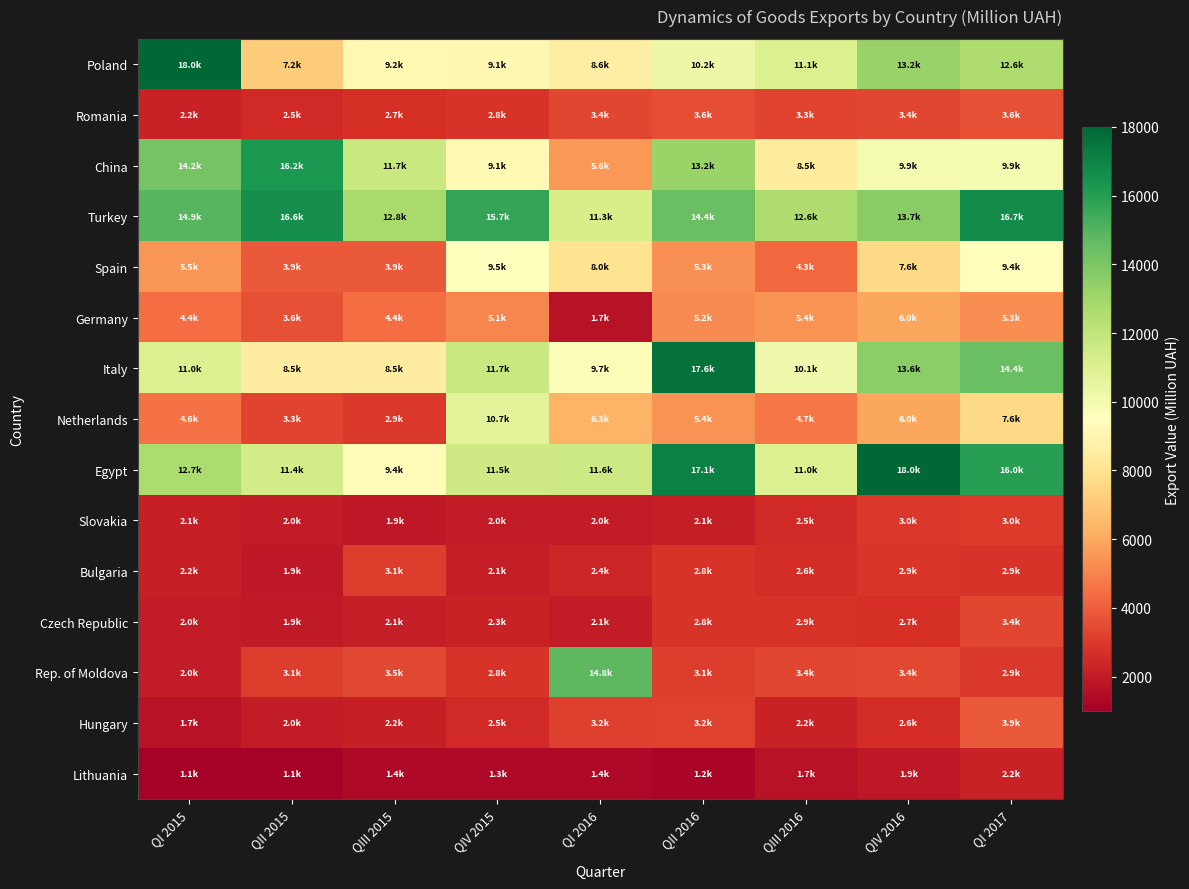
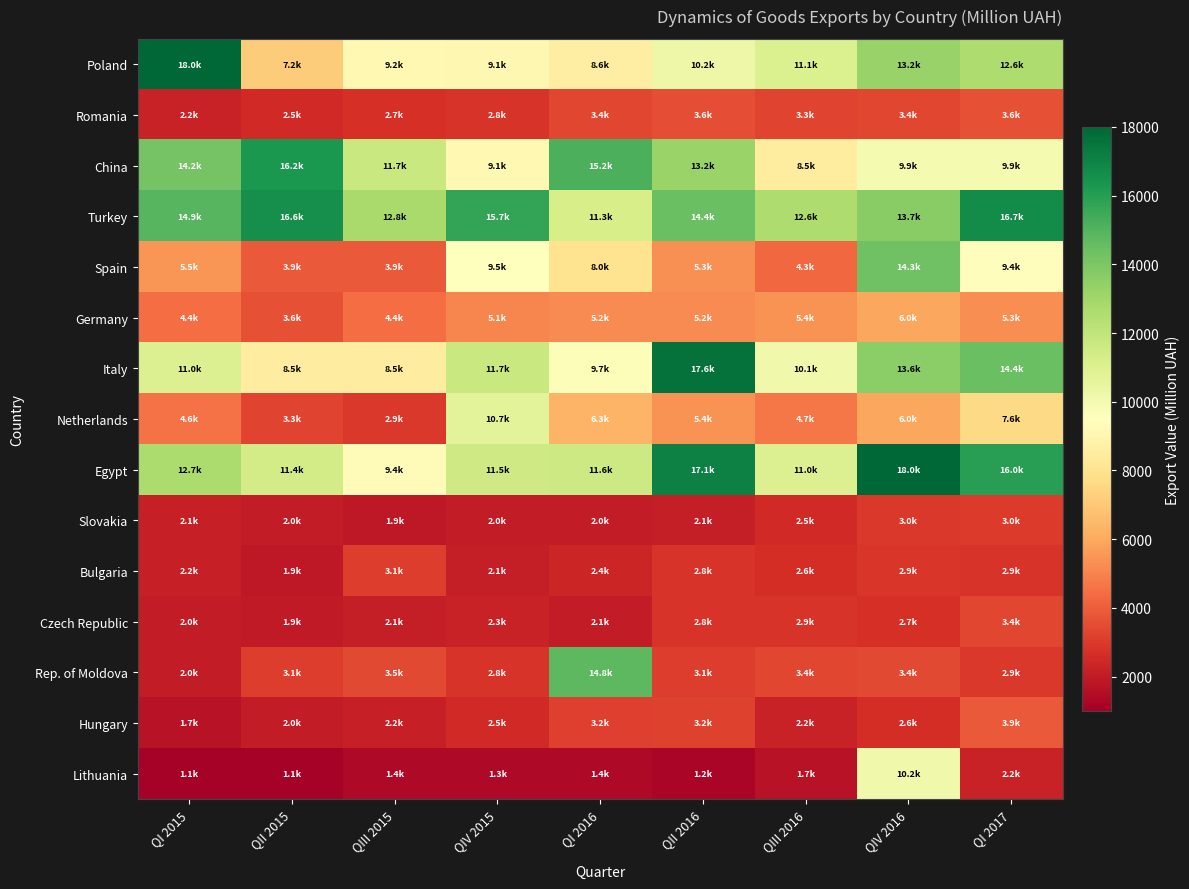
  {
    "Poland": {
      "QI 2015": "18.0k",
      "QII 2015": "7.2k",
      "QIII 2015": "9.2k",
      "QIV 2015": "9.1k",
      "QI 2016": "8.6k",
      "QII 2016": "10.2k",
      "QIII 2016": "11.1k",
      "QIV 2016": "13.2k",
      "QI 2017": "12.6k"
    },
    "Romania": {
      "QI 2015": "2.2k",
      "QII 2015": "2.5k",
      "QIII 2015": "2.7k",
      "QIV 2015": "2.8k",
      "QI 2016": "3.4k",
      "QII 2016": "3.6k",
      "QIII 2016": "3.3k",
      "QIV 2016": "3.4k",
      "QI 2017": "3.6k"
    },
    "China": {
      "QI 2015": "14.2k",
      "QII 2015": "16.2k",
      "QIII 2015": "11.7k",
      "QIV 2015": "9.1k",
-     "QI 2016": "5.6k",
+     "QI 2016": "15.2k",
      "QII 2016": "13.2k",
      "QIII 2016": "8.5k",
      "QIV 2016": "9.9k",
      "QI 2017": "9.9k"
    },
    "Turkey": {
      "QI 2015": "14.9k",
      "QII 2015": "16.6k",
      "QIII 2015": "12.8k",
      "QIV 2015": "15.7k",
      "QI 2016": "11.3k",
      "QII 2016": "14.4k",
      "QIII 2016": "12.6k",
      "QIV 2016": "13.7k",
      "QI 2017": "16.7k"
    },
    "Spain": {
      "QI 2015": "5.5k",
      "QII 2015": "3.9k",
      "QIII 2015": "3.9k",
      "QIV 2015": "9.5k",
      "QI 2016": "8.0k",
      "QII 2016": "5.3k",
      "QIII 2016": "4.3k",
-     "QIV 2016": "7.6k",
+     "QIV 2016": "14.3k",
      "QI 2017": "9.4k"
    },
    "Germany": {
      "QI 2015": "4.4k",
      "QII 2015": "3.6k",
      "QIII 2015": "4.4k",
      "QIV 2015": "5.1k",
-     "QI 2016": "1.7k",
+     "QI 2016": "5.2k",
      "QII 2016": "5.2k",
      "QIII 2016": "5.4k",
      "QIV 2016": "6.0k",
      "QI 2017": "5.3k"
    },
    "Italy": {
      "QI 2015": "11.0k",
      "QII 2015": "8.5k",
      "QIII 2015": "8.5k",
      "QIV 2015": "11.7k",
      "QI 2016": "9.7k",
      "QII 2016": "17.6k",
      "QIII 2016": "10.1k",
      "QIV 2016": "13.6k",
      "QI 2017": "14.4k"
    },
    "Netherlands": {
      "QI 2015": "4.6k",
      "QII 2015": "3.3k",
      "QIII 2015": "2.9k",
      "QIV 2015": "10.7k",
      "QI 2016": "6.3k",
      "QII 2016": "5.4k",
      "QIII 2016": "4.7k",
      "QIV 2016": "6.0k",
      "QI 2017": "7.6k"
    },
    "Egypt": {
      "QI 2015": "12.7k",
      "QII 2015": "11.4k",
      "QIII 2015": "9.4k",
      "QIV 2015": "11.5k",
      "QI 2016": "11.6k",
      "QII 2016": "17.1k",
      "QIII 2016": "11.0k",
      "QIV 2016": "18.0k",
      "QI 2017": "16.0k"
    },
    "Slovakia": {
      "QI 2015": "2.1k",
      "QII 2015": "2.0k",
      "QIII 2015": "1.9k",
      "QIV 2015": "2.0k",
      "QI 2016": "2.0k",
      "QII 2016": "2.1k",
      "QIII 2016": "2.5k",
      "QIV 2016": "3.0k",
      "QI 2017": "3.0k"
    },
    "Bulgaria": {
      "QI 2015": "2.2k",
      "QII 2015": "1.9k",
      "QIII 2015": "3.1k",
      "QIV 2015": "2.1k",
      "QI 2016": "2.4k",
      "QII 2016": "2.8k",
      "QIII 2016": "2.6k",
      "QIV 2016": "2.9k",
      "QI 2017": "2.9k"
    },
    "Czech Republic": {
      "QI 2015": "2.0k",
      "QII 2015": "1.9k",
      "QIII 2015": "2.1k",
      "QIV 2015": "2.3k",
      "QI 2016": "2.1k",
      "QII 2016": "2.8k",
      "QIII 2016": "2.9k",
      "QIV 2016": "2.7k",
      "QI 2017": "3.4k"
    },
    "Rep. of Moldova": {
      "QI 2015": "2.0k",
      "QII 2015": "3.1k",
      "QIII 2015": "3.5k",
      "QIV 2015": "2.8k",
      "QI 2016": "14.8k",
      "QII 2016": "3.1k",
      "QIII 2016": "3.4k",
      "QIV 2016": "3.4k",
      "QI 2017": "2.9k"
    },
    "Hungary": {
      "QI 2015": "1.7k",
      "QII 2015": "2.0k",
      "QIII 2015": "2.2k",
      "QIV 2015": "2.5k",
      "QI 2016": "3.2k",
      "QII 2016": "3.2k",
      "QIII 2016": "2.2k",
      "QIV 2016": "2.6k",
      "QI 2017": "3.9k"
    },
    "Lithuania": {
      "QI 2015": "1.1k",
      "QII 2015": "1.1k",
      "QIII 2015": "1.4k",
      "QIV 2015": "1.3k",
      "QI 2016": "1.4k",
      "QII 2016": "1.2k",
      "QIII 2016": "1.7k",
-     "QIV 2016": "1.9k",
+     "QIV 2016": "10.2k",
      "QI 2017": "2.2k"
    }
  }
